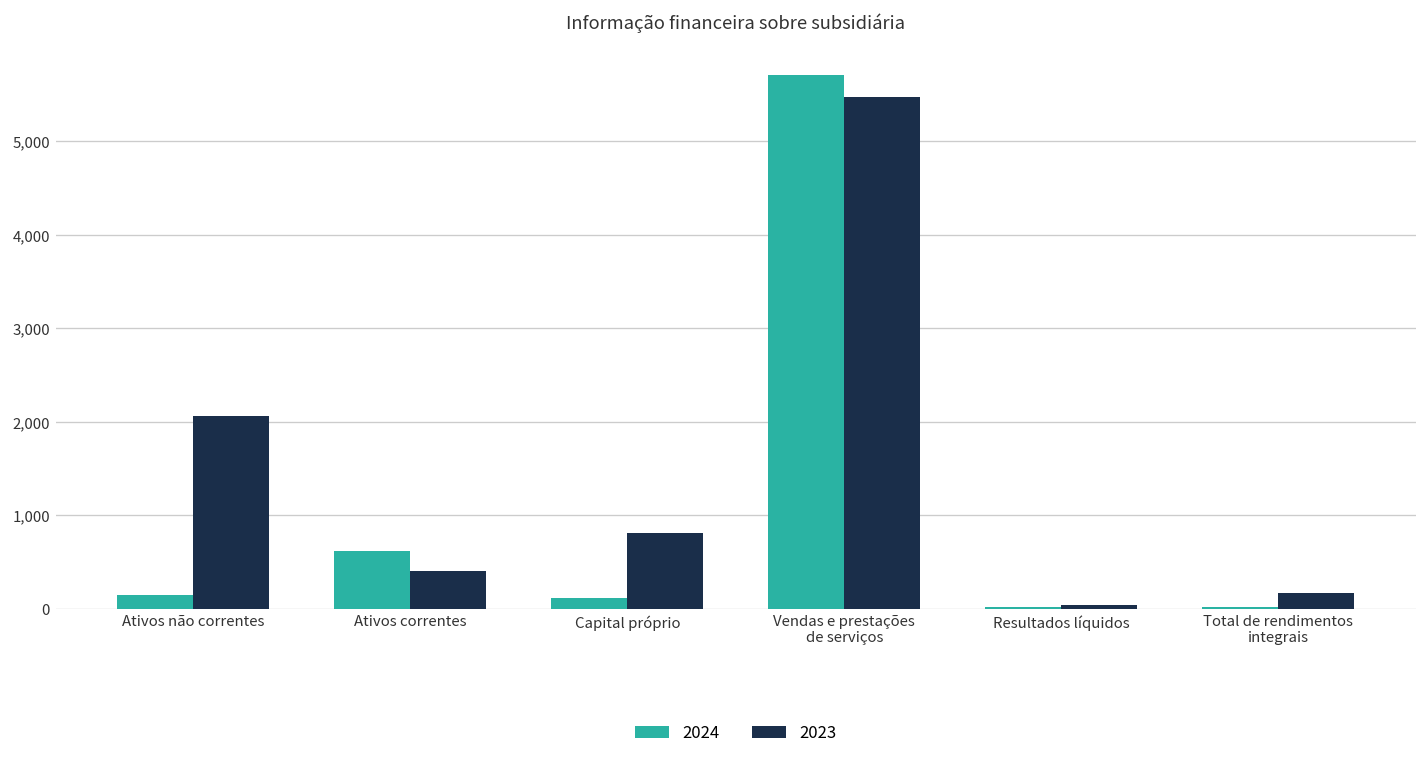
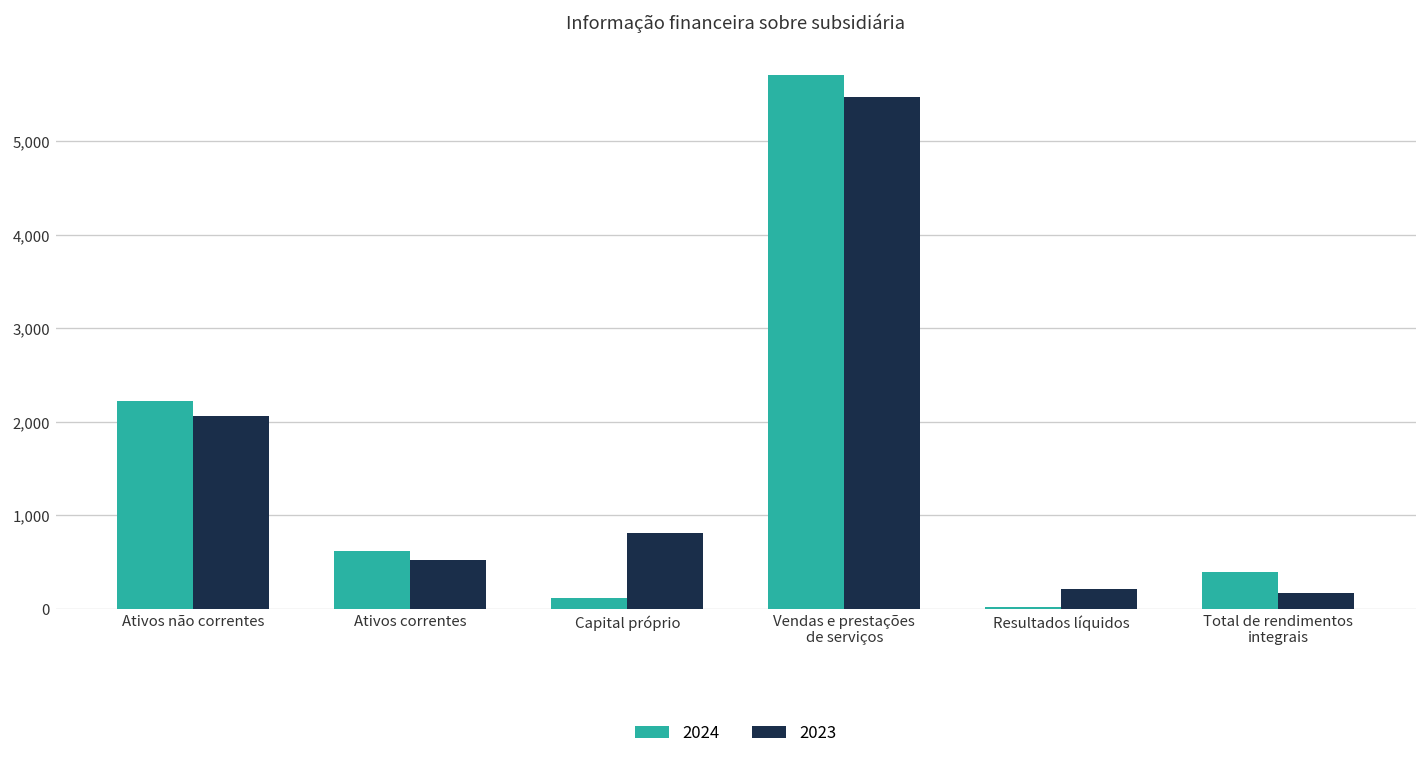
  {
    "2024": {
-     "Ativos não correntes": "100",
+     "Ativos não correntes": "2,200",
      "Ativos correntes": "600",
      "Capital próprio": "100",
      "Vendas e prestações de serviços": "5,700",
-     "Total de rendimentos integrais": "0"
+     "Total de rendimentos integrais": "400"
    },
    "2023": {
      "Ativos não correntes": "2,100",
-     "Ativos correntes": "400",
+     "Ativos correntes": "500",
      "Capital próprio": "800",
      "Vendas e prestações de serviços": "5,500",
-     "Resultados líquidos": "0",
+     "Resultados líquidos": "200",
      "Total de rendimentos integrais": "200"
    }
  }
